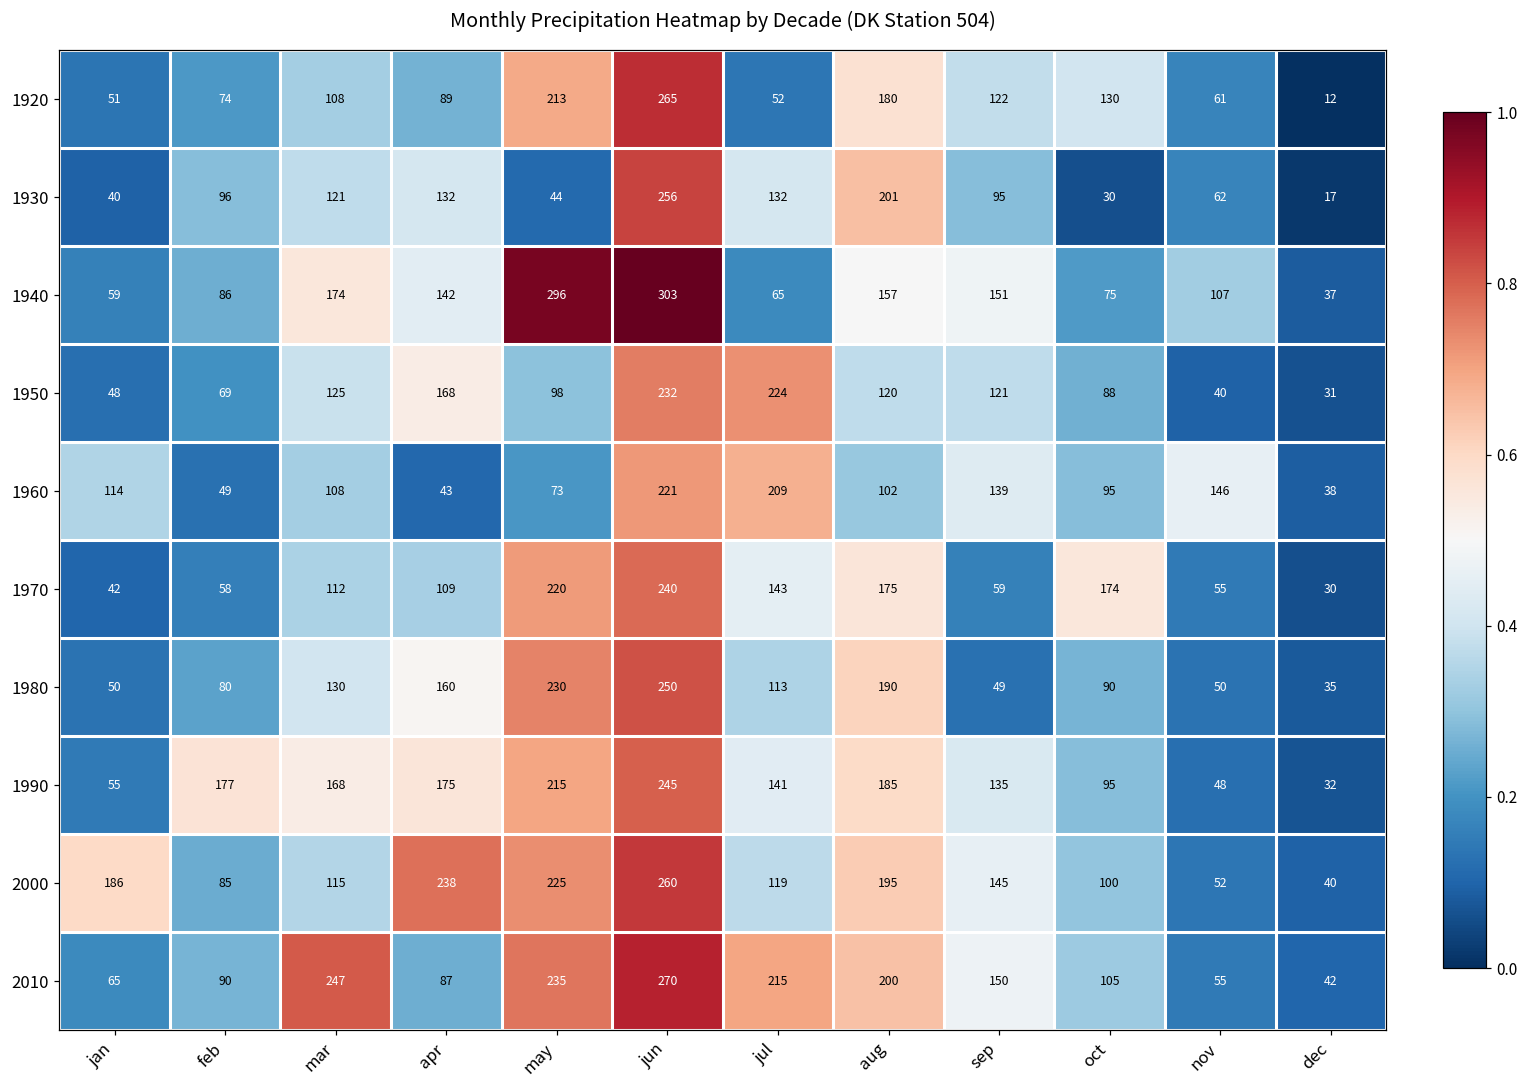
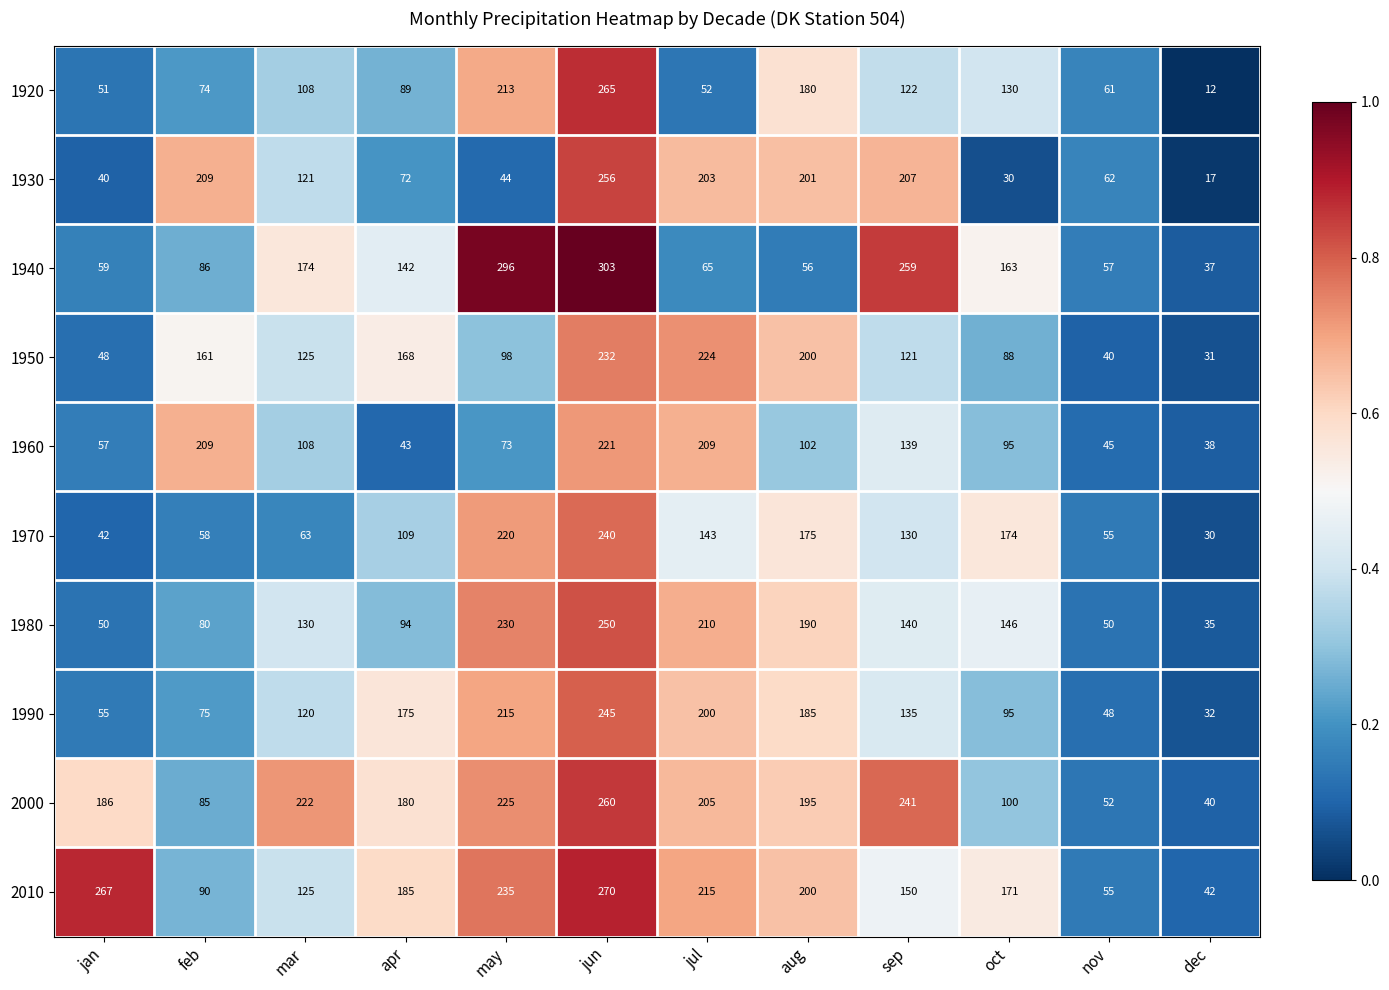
  {
    "1920": {
      "jan": 51,
      "feb": 74,
      "mar": 108,
      "apr": 89,
      "may": 213,
      "jun": 265,
      "jul": 52,
      "aug": 180,
      "sep": 122,
      "oct": 130,
      "nov": 61,
      "dec": 12
    },
    "1930": {
      "jan": 40,
-     "feb": 96,
+     "feb": 209,
      "mar": 121,
-     "apr": 132,
+     "apr": 72,
      "may": 44,
      "jun": 256,
-     "jul": 132,
+     "jul": 203,
      "aug": 201,
-     "sep": 95,
+     "sep": 207,
      "oct": 30,
      "nov": 62,
      "dec": 17
    },
    "1940": {
      "jan": 59,
      "feb": 86,
      "mar": 174,
      "apr": 142,
      "may": 296,
      "jun": 303,
      "jul": 65,
-     "aug": 157,
-     "sep": 151,
-     "oct": 75,
-     "nov": 107,
+     "aug": 56,
+     "sep": 259,
+     "oct": 163,
+     "nov": 57,
      "dec": 37
    },
    "1950": {
      "jan": 48,
-     "feb": 69,
+     "feb": 161,
      "mar": 125,
      "apr": 168,
      "may": 98,
      "jun": 232,
      "jul": 224,
-     "aug": 120,
+     "aug": 200,
      "sep": 121,
      "oct": 88,
      "nov": 40,
      "dec": 31
    },
    "1960": {
-     "jan": 114,
-     "feb": 49,
+     "jan": 57,
+     "feb": 209,
      "mar": 108,
      "apr": 43,
      "may": 73,
      "jun": 221,
      "jul": 209,
      "aug": 102,
      "sep": 139,
      "oct": 95,
-     "nov": 146,
+     "nov": 45,
      "dec": 38
    },
    "1970": {
      "jan": 42,
      "feb": 58,
-     "mar": 112,
+     "mar": 63,
      "apr": 109,
      "may": 220,
      "jun": 240,
      "jul": 143,
      "aug": 175,
-     "sep": 59,
+     "sep": 130,
      "oct": 174,
      "nov": 55,
      "dec": 30
    },
    "1980": {
      "jan": 50,
      "feb": 80,
      "mar": 130,
-     "apr": 160,
+     "apr": 94,
      "may": 230,
      "jun": 250,
-     "jul": 113,
+     "jul": 210,
      "aug": 190,
-     "sep": 49,
-     "oct": 90,
+     "sep": 140,
+     "oct": 146,
      "nov": 50,
      "dec": 35
    },
    "1990": {
      "jan": 55,
-     "feb": 177,
-     "mar": 168,
+     "feb": 75,
+     "mar": 120,
      "apr": 175,
      "may": 215,
      "jun": 245,
-     "jul": 141,
+     "jul": 200,
      "aug": 185,
      "sep": 135,
      "oct": 95,
      "nov": 48,
      "dec": 32
    },
    "2000": {
      "jan": 186,
      "feb": 85,
-     "mar": 115,
-     "apr": 238,
+     "mar": 222,
+     "apr": 180,
      "may": 225,
      "jun": 260,
-     "jul": 119,
+     "jul": 205,
      "aug": 195,
-     "sep": 145,
+     "sep": 241,
      "oct": 100,
      "nov": 52,
      "dec": 40
    },
    "2010": {
-     "jan": 65,
+     "jan": 267,
      "feb": 90,
-     "mar": 247,
-     "apr": 87,
+     "mar": 125,
+     "apr": 185,
      "may": 235,
      "jun": 270,
      "jul": 215,
      "aug": 200,
      "sep": 150,
-     "oct": 105,
+     "oct": 171,
      "nov": 55,
      "dec": 42
    }
  }
